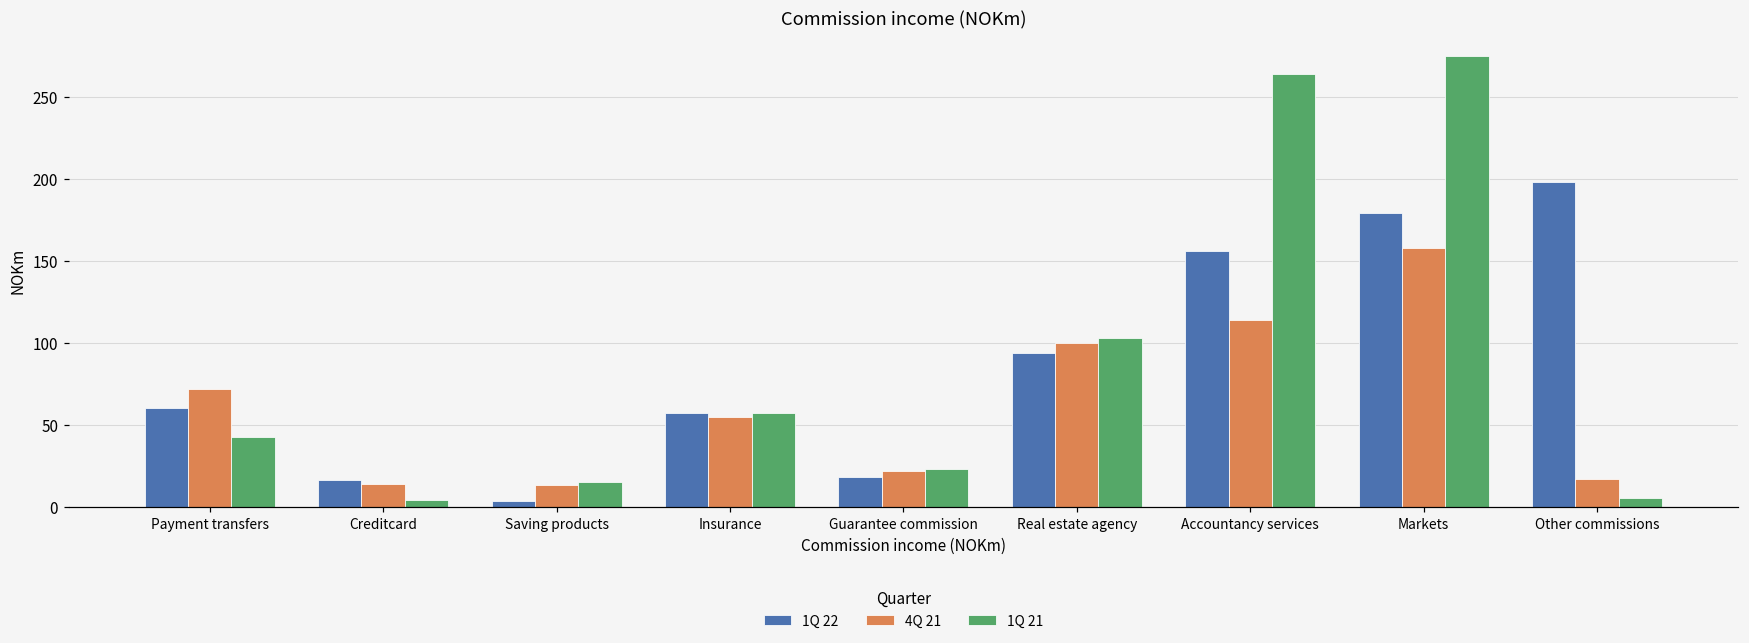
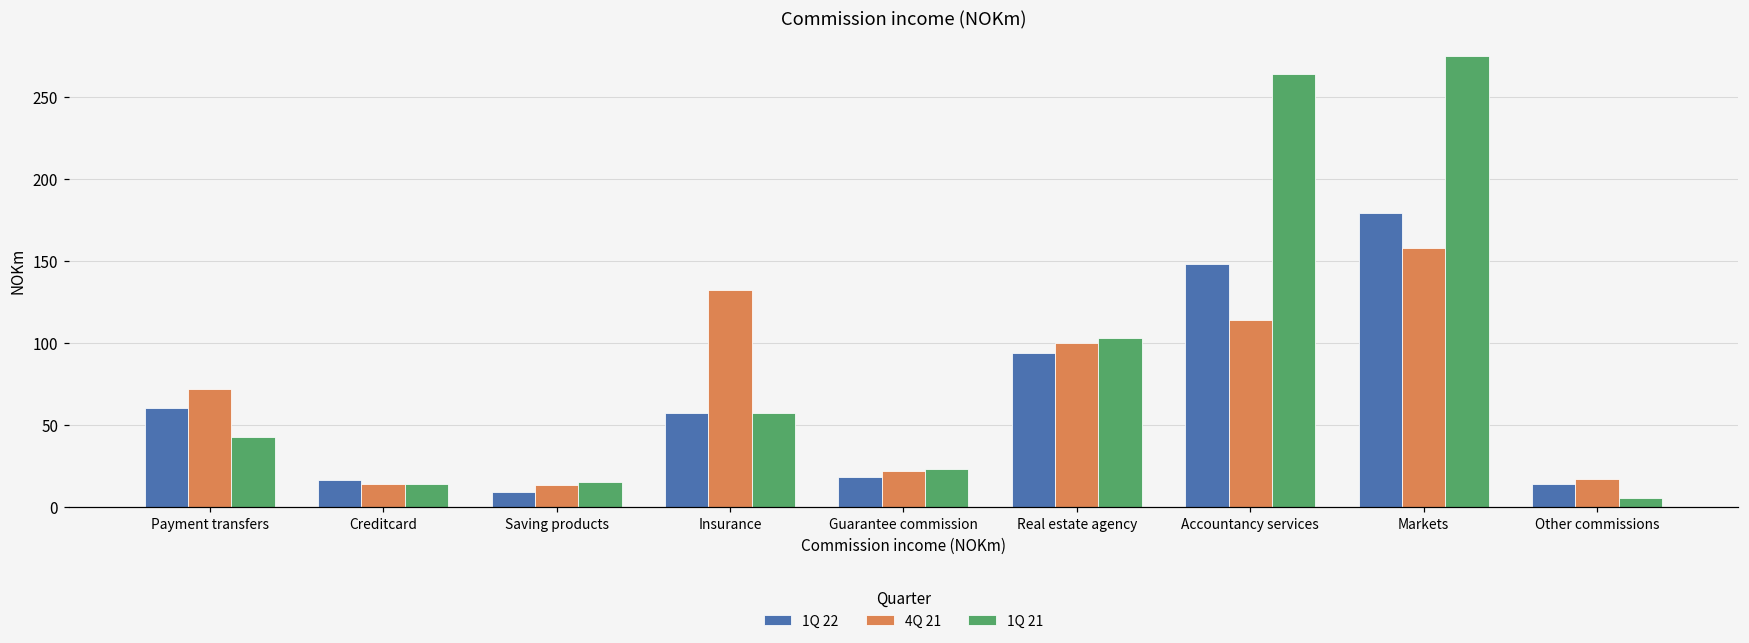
  {
    "1Q 22": {
      "Payment transfers": 60,
      "Creditcard": 16,
-     "Saving products": 3,
+     "Saving products": 9,
      "Insurance": 57,
      "Guarantee commission": 18,
      "Real estate agency": 94,
-     "Accountancy services": 156,
+     "Accountancy services": 148,
      "Markets": 179,
-     "Other commissions": 199
+     "Other commissions": 14
    },
    "4Q 21": {
      "Payment transfers": 72,
      "Creditcard": 14,
      "Saving products": 13,
-     "Insurance": 55,
+     "Insurance": 133,
      "Guarantee commission": 22,
      "Real estate agency": 100,
      "Accountancy services": 114,
      "Markets": 158,
      "Other commissions": 17
    },
    "1Q 21": {
      "Payment transfers": 43,
-     "Creditcard": 4,
+     "Creditcard": 14,
      "Saving products": 15,
      "Insurance": 57,
      "Guarantee commission": 23,
      "Real estate agency": 103,
      "Accountancy services": 264,
      "Markets": 275,
      "Other commissions": 5
    }
  }
